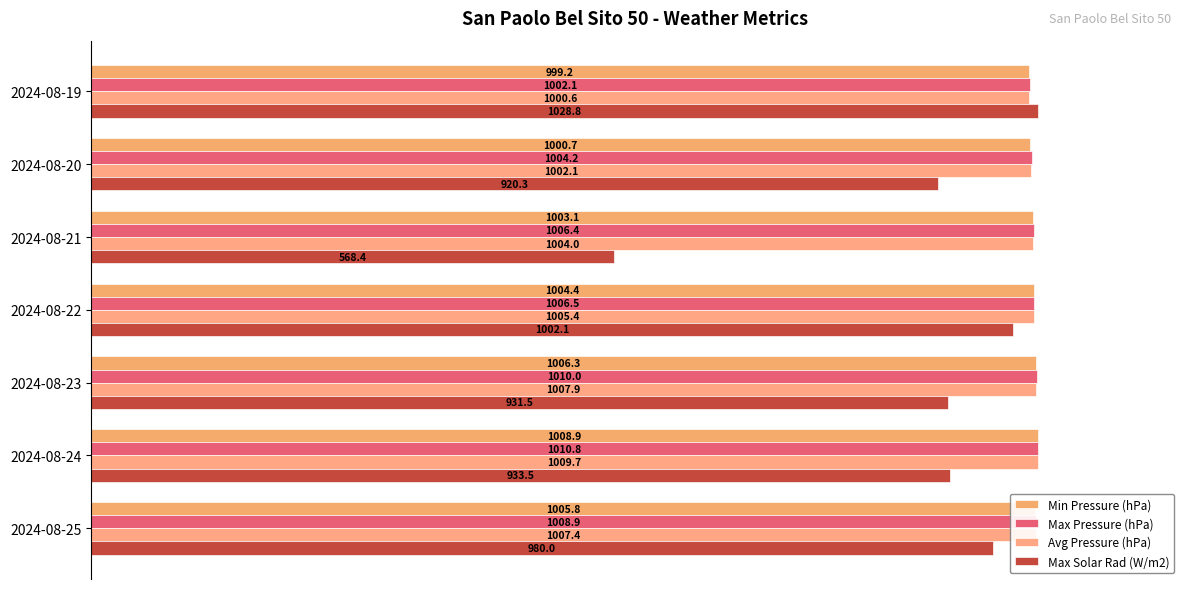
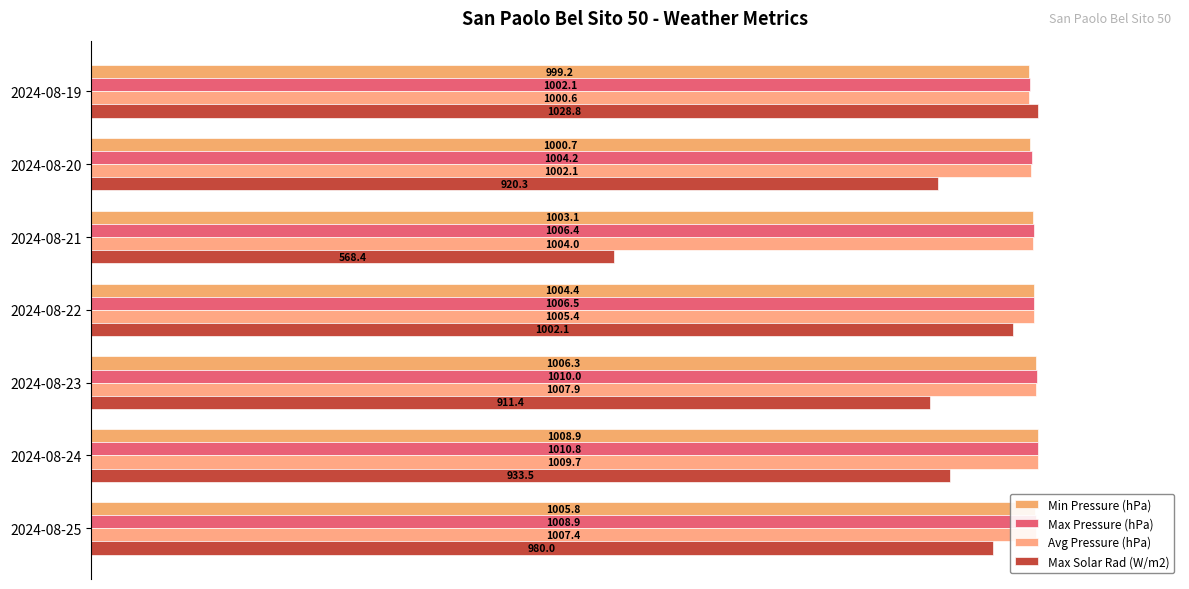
  {
    "Max Solar Rad (W/m2)": {
-     "2024-08-23": 931.5
+     "2024-08-23": 911.4
    }
  }
